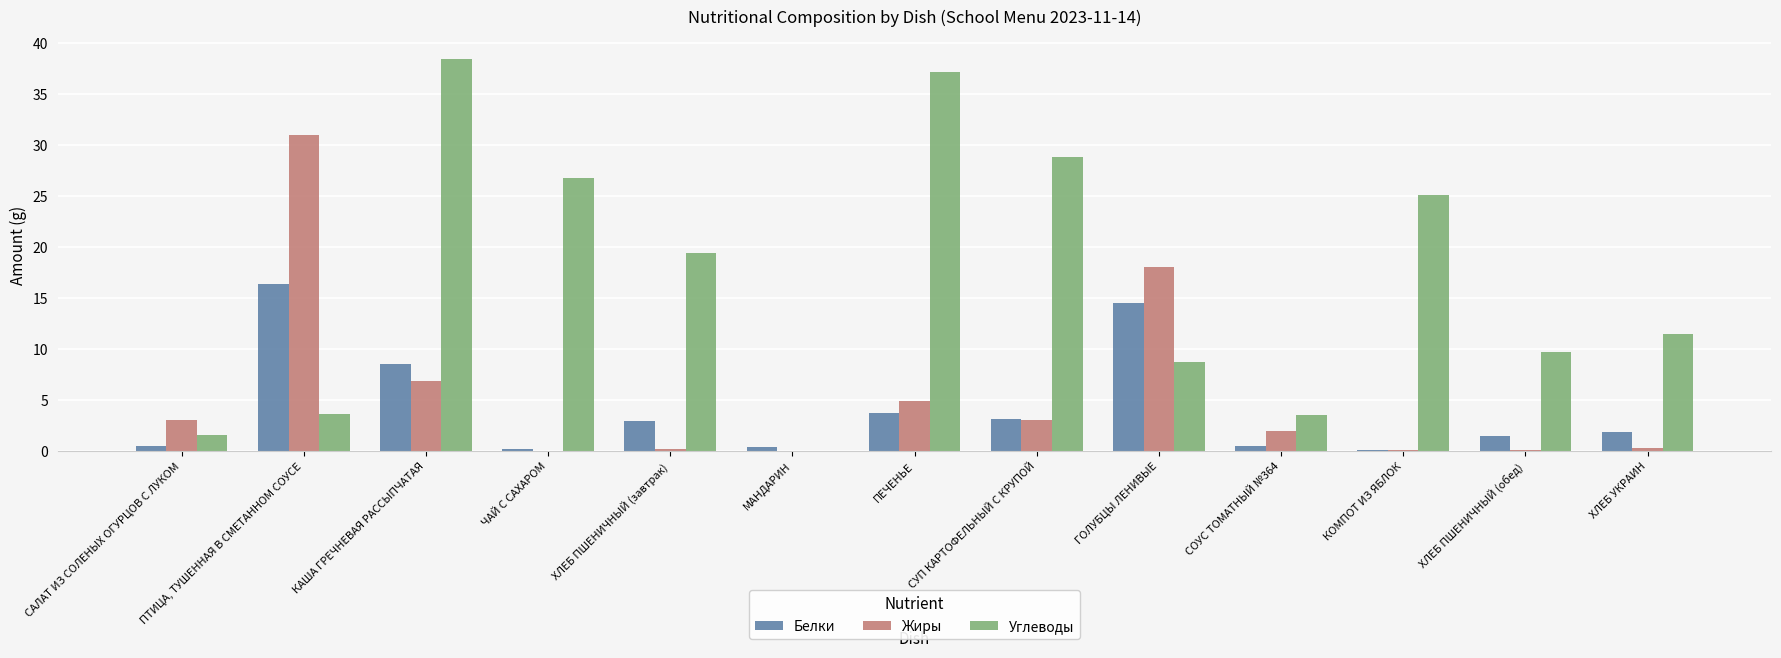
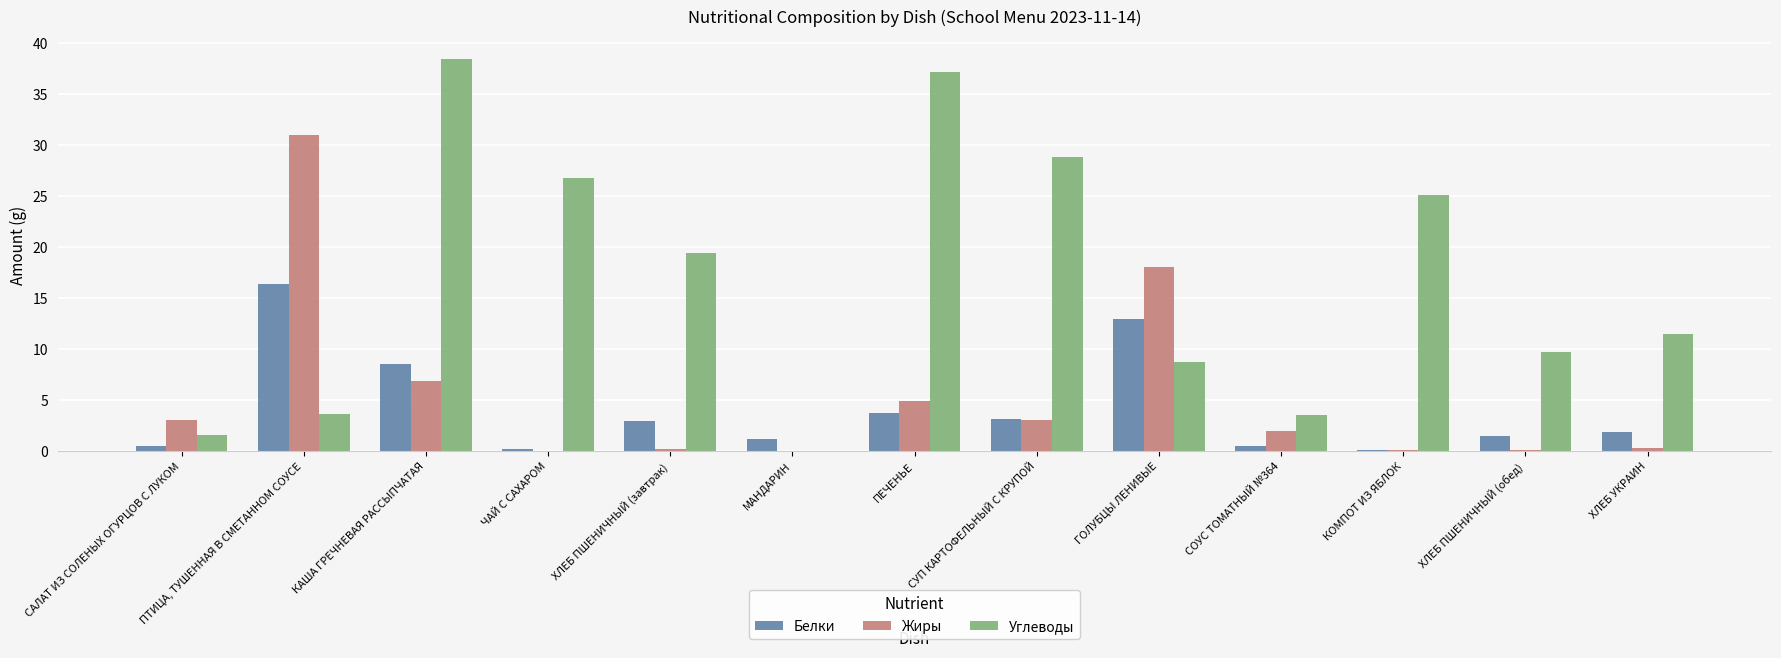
  {
    "Белки": {
      "САЛАТ ИЗ СОЛЕНЫХ ОГУРЦОВ С ЛУКОМ": 0.5,
      "ПТИЦА, ТУШЕННАЯ В СМЕТАННОМ СОУСЕ": 16.4,
      "КАША ГРЕЧНЕВАЯ РАССЫПЧАТАЯ": 8.5,
      "ХЛЕБ ПШЕНИЧНЫЙ (завтрак)": 3.0,
-     "МАНДАРИН": 0.4,
+     "МАНДАРИН": 1.2,
      "ПЕЧЕНЬЕ": 3.8,
      "СУП КАРТОФЕЛЬНЫЙ С КРУПОЙ": 3.1,
-     "ГОЛУБЦЫ ЛЕНИВЫЕ": 14.5,
+     "ГОЛУБЦЫ ЛЕНИВЫЕ": 13.0,
      "СОУС ТОМАТНЫЙ №364": 0.5,
      "ХЛЕБ ПШЕНИЧНЫЙ (обед)": 1.5,
      "ХЛЕБ УКРАИН": 1.9
    },
    "Жиры": {
      "САЛАТ ИЗ СОЛЕНЫХ ОГУРЦОВ С ЛУКОМ": 3.1,
      "ПТИЦА, ТУШЕННАЯ В СМЕТАННОМ СОУСЕ": 31.0,
      "КАША ГРЕЧНЕВАЯ РАССЫПЧАТАЯ": 6.9,
      "ЧАЙ С САХАРОМ": 0.0,
      "МАНДАРИН": 0.0,
      "ПЕЧЕНЬЕ": 4.9,
      "СУП КАРТОФЕЛЬНЫЙ С КРУПОЙ": 3.0,
      "ГОЛУБЦЫ ЛЕНИВЫЕ": 18.0,
      "СОУС ТОМАТНЫЙ №364": 2.0,
      "ХЛЕБ УКРАИН": 0.4
    },
    "Углеводы": {
      "САЛАТ ИЗ СОЛЕНЫХ ОГУРЦОВ С ЛУКОМ": 1.6,
      "ПТИЦА, ТУШЕННАЯ В СМЕТАННОМ СОУСЕ": 3.6,
      "КАША ГРЕЧНЕВАЯ РАССЫПЧАТАЯ": 38.4,
      "ЧАЙ С САХАРОМ": 26.8,
      "ХЛЕБ ПШЕНИЧНЫЙ (завтрак)": 19.5,
      "МАНДАРИН": 0.0,
      "ПЕЧЕНЬЕ": 37.2,
      "СУП КАРТОФЕЛЬНЫЙ С КРУПОЙ": 28.9,
      "ГОЛУБЦЫ ЛЕНИВЫЕ": 8.7,
      "СОУС ТОМАТНЫЙ №364": 3.5,
      "КОМПОТ ИЗ ЯБЛОК": 25.1,
      "ХЛЕБ ПШЕНИЧНЫЙ (обед)": 9.7,
      "ХЛЕБ УКРАИН": 11.5
    }
  }
